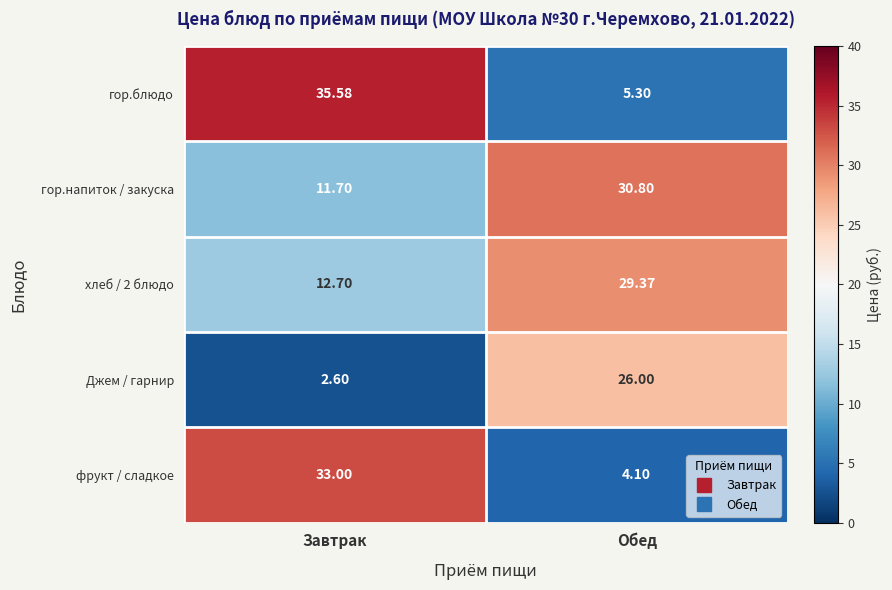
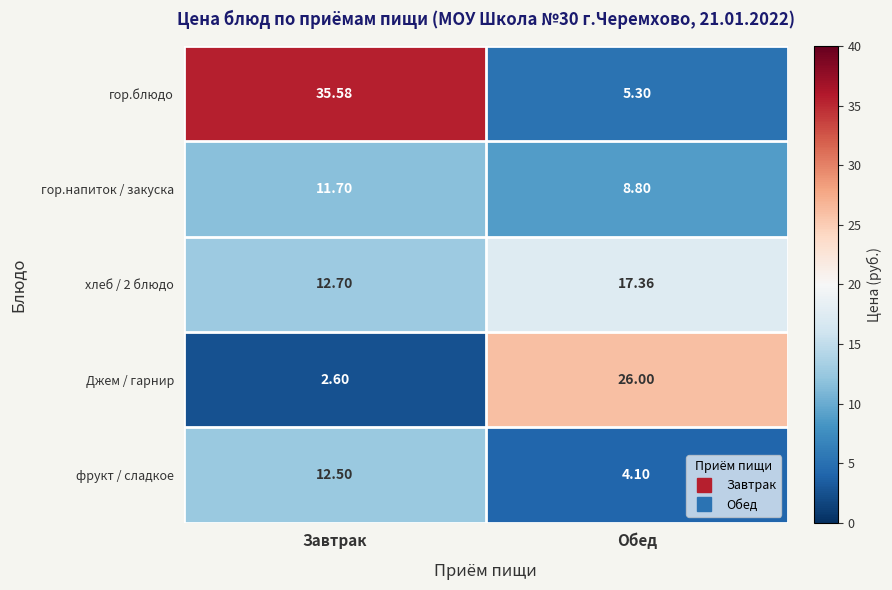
  {
    "гор.блюдо": {
      "Завтрак": 35.58,
      "Обед": 5.30
    },
    "гор.напиток / закуска": {
      "Завтрак": 11.70,
-     "Обед": 30.80
+     "Обед": 8.80
    },
    "хлеб / 2 блюдо": {
      "Завтрак": 12.70,
-     "Обед": 29.37
+     "Обед": 17.36
    },
    "Джем / гарнир": {
      "Завтрак": 2.60,
      "Обед": 26.00
    },
    "фрукт / сладкое": {
-     "Завтрак": 33.00,
+     "Завтрак": 12.50,
      "Обед": 4.10
    }
  }
